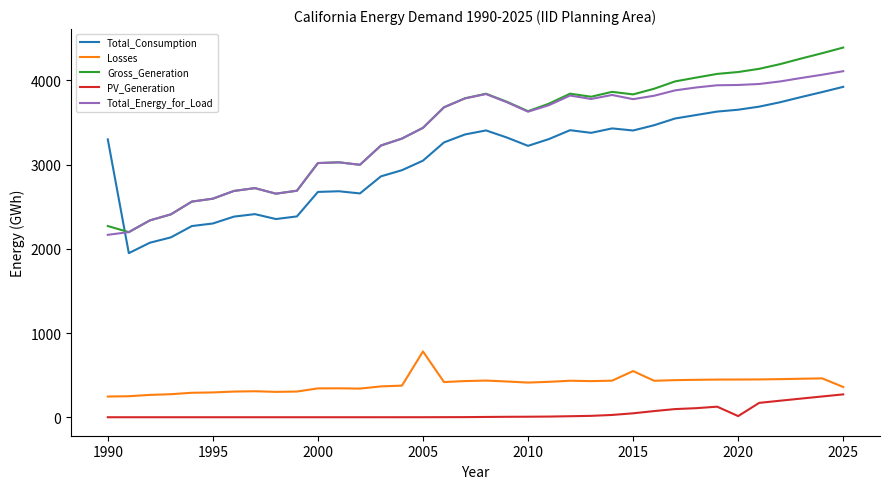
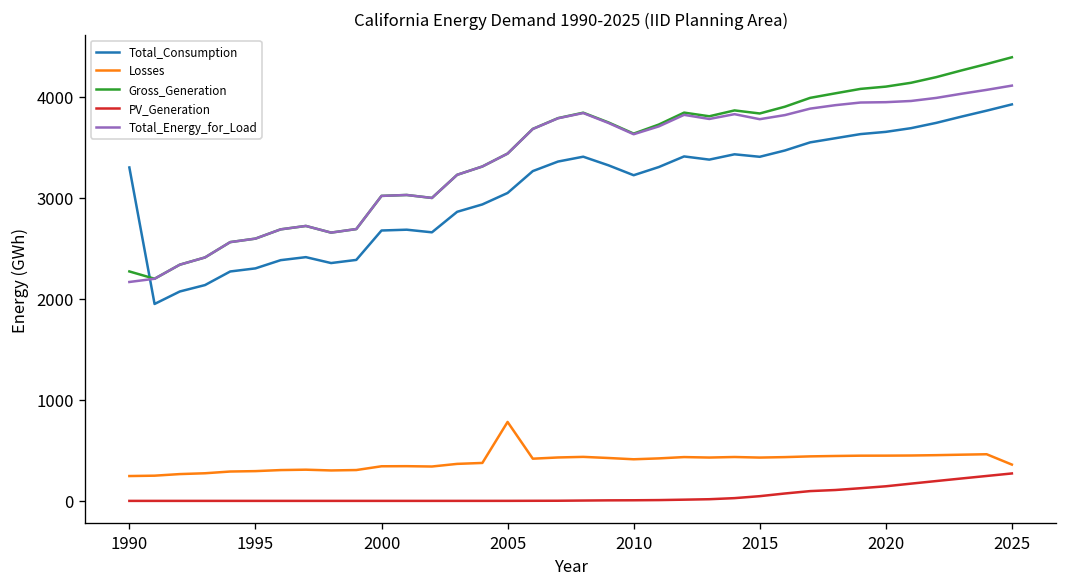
  {
    "Total_Consumption": {
      "1990": 3300,
      "1995": 2300,
      "2000": 2700,
      "2005": 3000,
      "2010": 3200,
      "2015": 3400,
      "2020": 3700,
      "2025": 3900
    },
    "Losses": {
      "1990": 200,
      "1995": 300,
      "2000": 300,
      "2005": 800,
      "2010": 400,
-     "2015": 500,
+     "2015": 400,
      "2020": 400,
      "2025": 400
    },
    "Gross_Generation": {
      "1990": 2300,
      "2015": 3800,
      "2020": 4100,
      "2025": 4400
    },
    "PV_Generation": {
      "1990": 0,
      "1995": 0,
      "2000": 0,
      "2005": 0,
      "2010": 0,
      "2015": 0,
-     "2020": 0,
+     "2020": 100,
      "2025": 300
    },
    "Total_Energy_for_Load": {
      "1990": 2200,
      "2015": 3800,
      "2020": 3900,
      "2025": 4100
    }
  }
